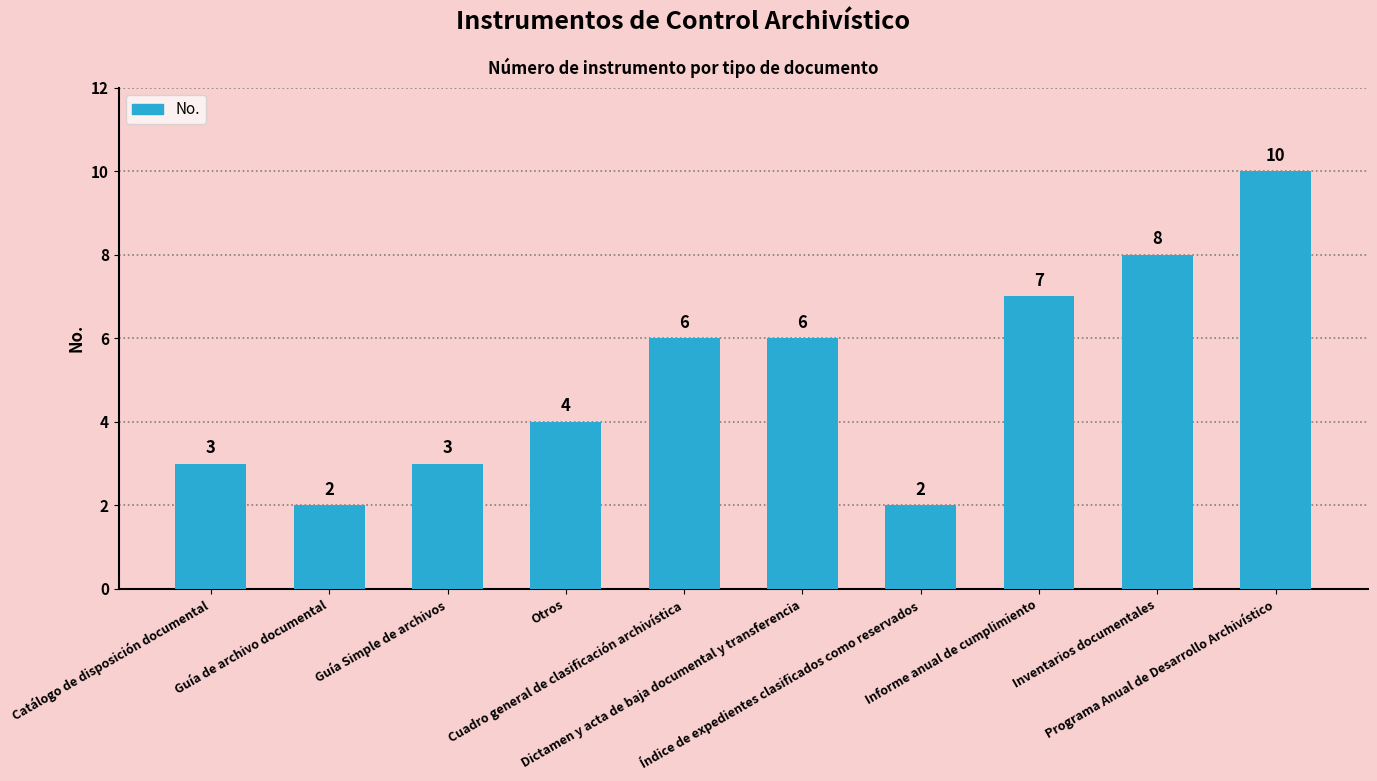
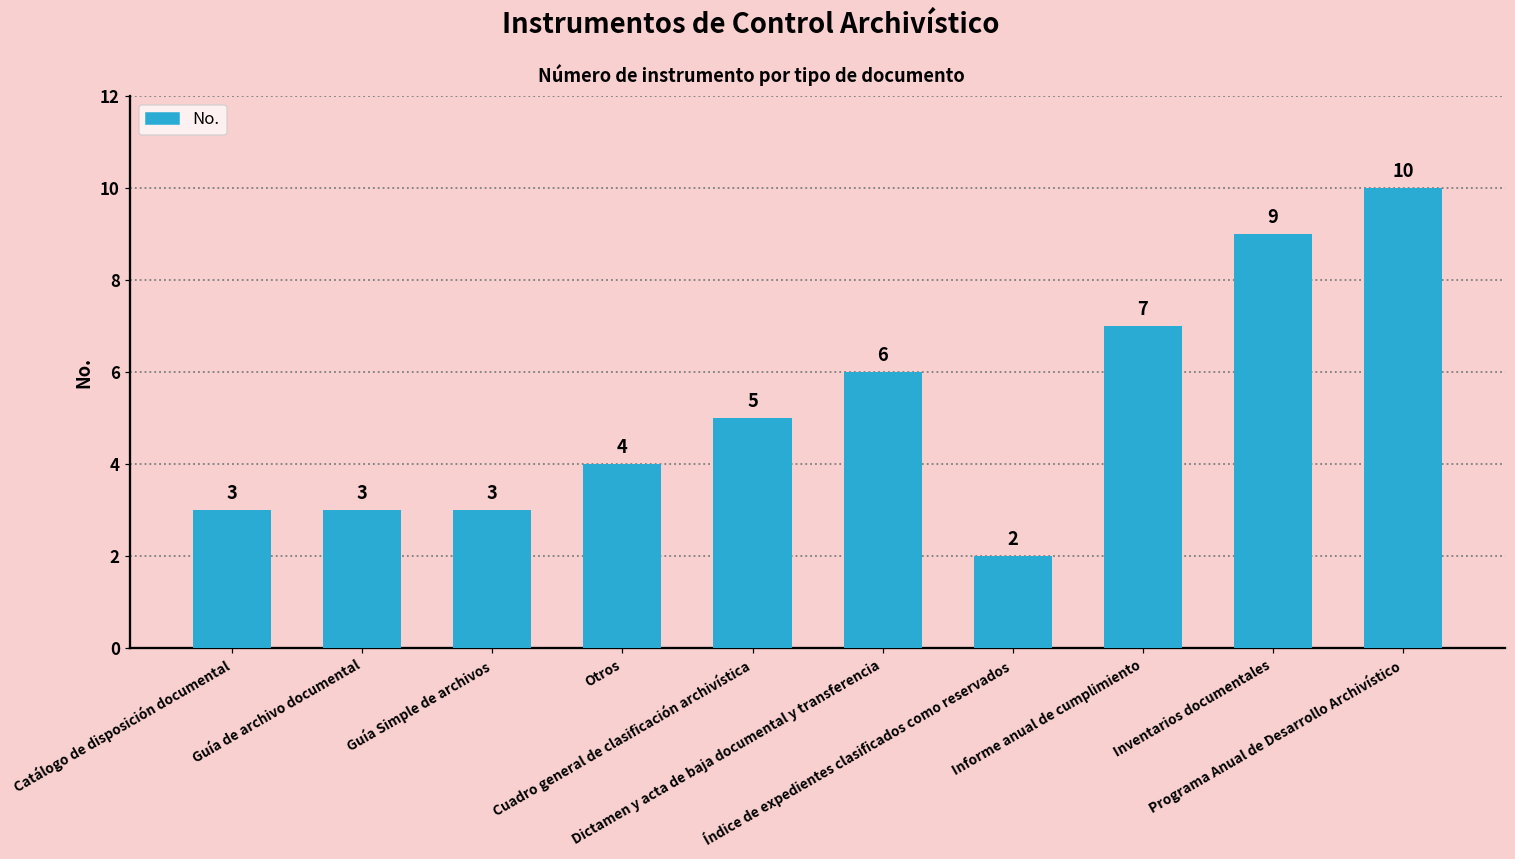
  {
    "Catálogo de disposición documental": 3,
-   "Guía de archivo documental": 2,
+   "Guía de archivo documental": 3,
    "Guía Simple de archivos": 3,
    "Otros": 4,
-   "Cuadro general de clasificación archivística": 6,
+   "Cuadro general de clasificación archivística": 5,
    "Dictamen y acta de baja documental y transferencia": 6,
    "Índice de expedientes clasificados como reservados": 2,
    "Informe anual de cumplimiento": 7,
-   "Inventarios documentales": 8,
+   "Inventarios documentales": 9,
    "Programa Anual de Desarrollo Archivístico": 10
  }
